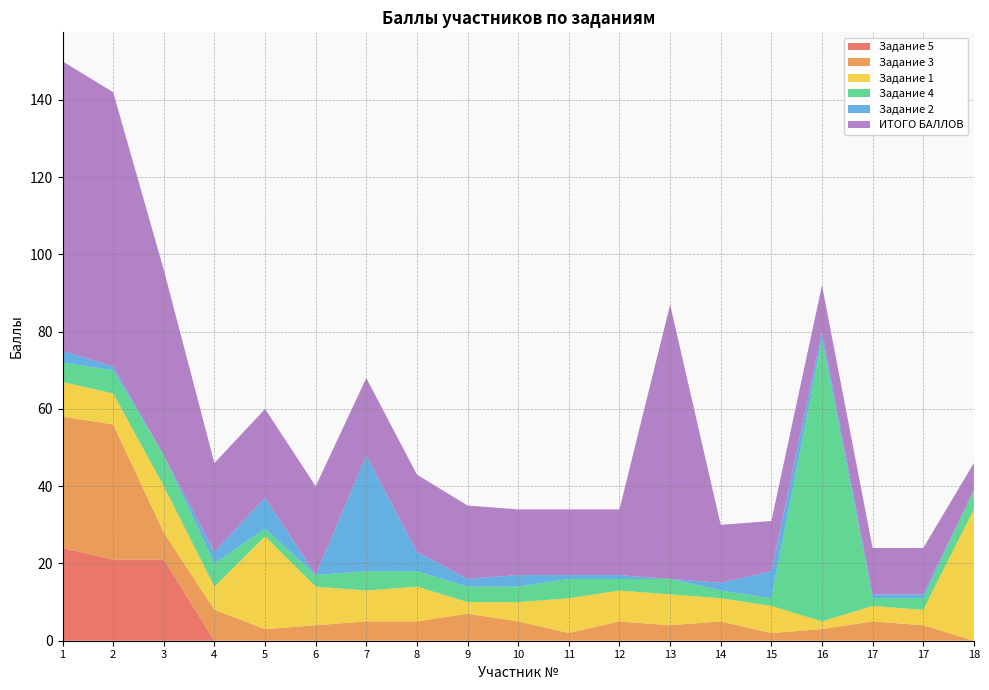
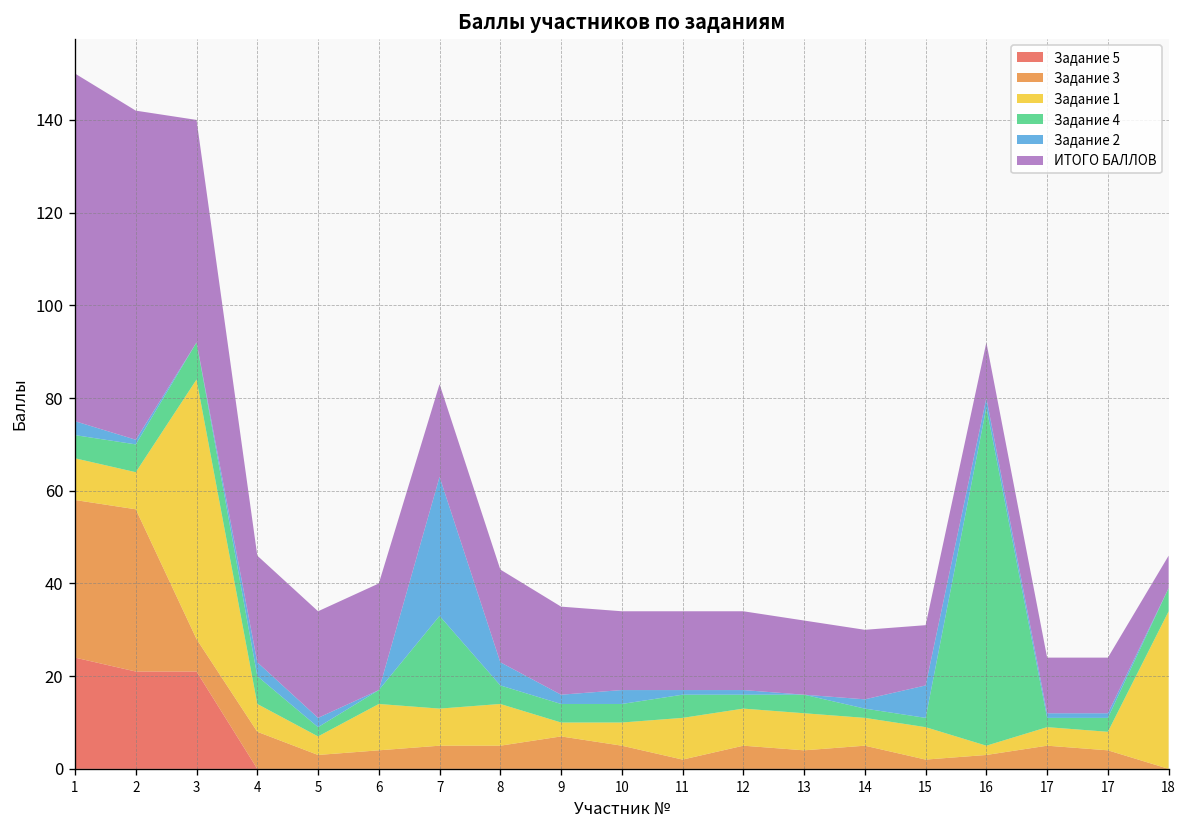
  {
    "Задание 1": {
      "1": 9,
      "2": 8,
-     "3": 12,
+     "3": 56,
      "4": 6,
-     "5": 24,
+     "5": 4,
      "6": 10,
      "7": 8,
      "8": 9,
      "9": 3,
      "10": 5,
      "11": 9,
      "12": 8,
      "13": 8,
      "14": 6,
      "15": 7,
      "16": 2,
      "18": 34
    },
    "Задание 4": {
      "1": 5,
      "2": 6,
      "4": 6,
      "5": 2,
-     "7": 5,
+     "7": 20,
      "8": 4,
      "9": 4,
      "10": 4,
      "11": 5,
      "12": 3,
      "14": 2,
      "15": 2,
      "16": 73
    },
    "Задание 2": {
      "1": 3,
      "2": 1,
      "4": 3,
-     "5": 8,
+     "5": 2,
      "7": 30,
      "8": 5,
      "9": 2,
      "10": 3,
      "11": 1,
      "12": 1,
      "14": 2,
      "15": 7,
      "16": 2
    },
    "ИТОГО БАЛЛОВ": {
      "1": 75,
      "2": 71,
      "3": 48,
      "4": 23,
      "5": 23,
      "6": 23,
      "7": 20,
      "8": 20,
      "9": 19,
      "10": 17,
      "11": 17,
      "12": 17,
-     "13": 71,
+     "13": 16,
      "14": 15,
      "15": 13,
      "16": 12,
      "18": 7
    }
  }
